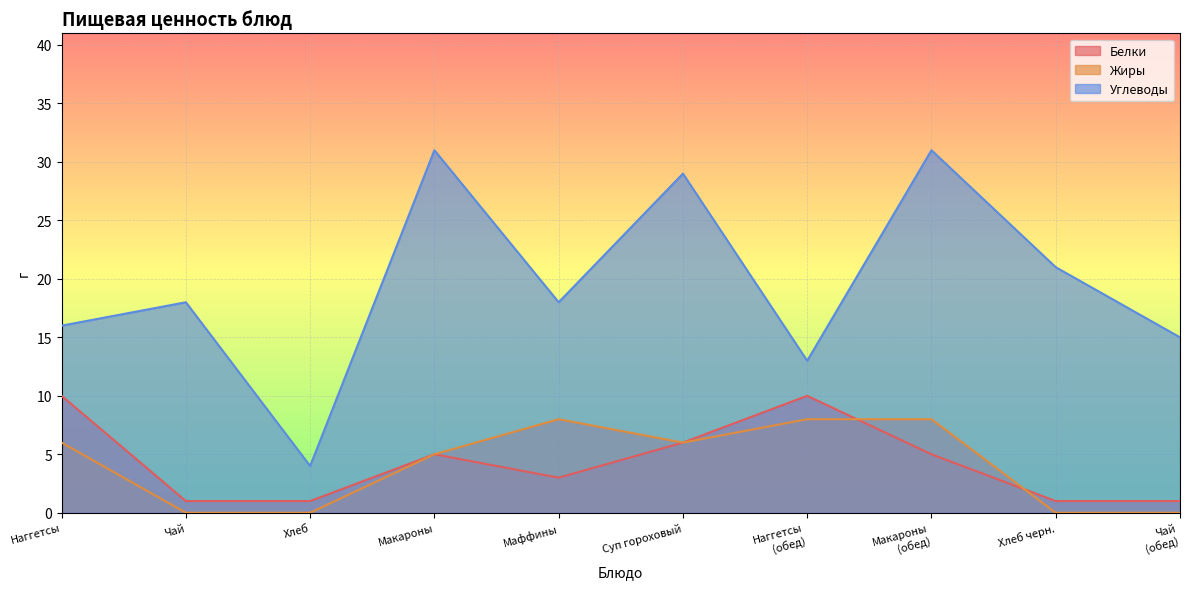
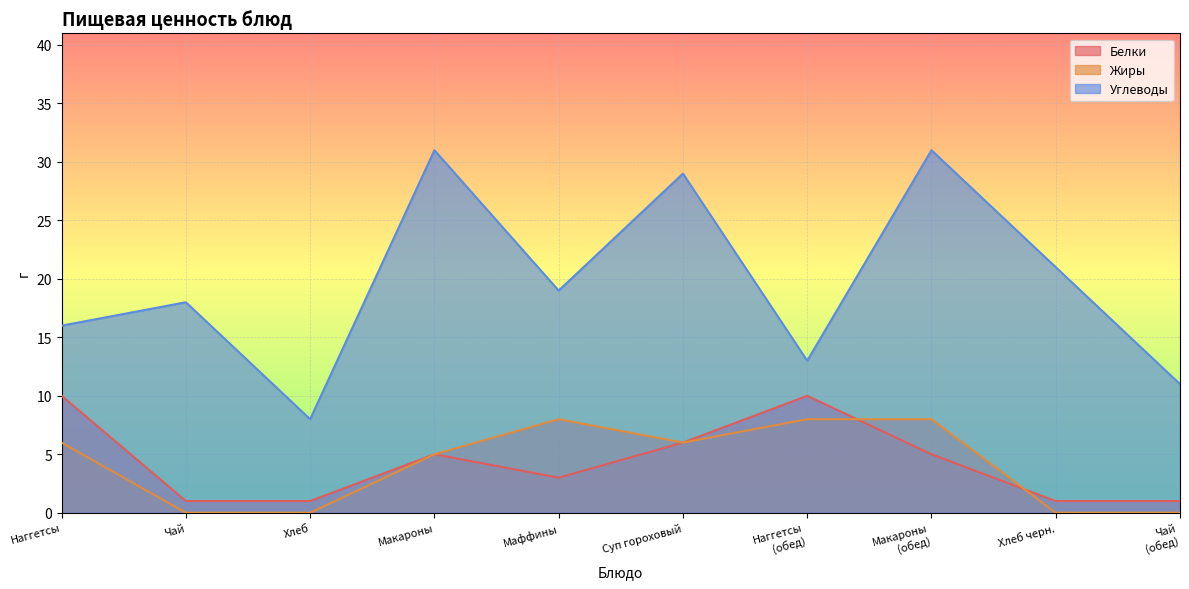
  {
    "Углеводы": {
      "Наггетсы": 16,
      "Чай": 18,
-     "Хлеб": 4,
+     "Хлеб": 8,
      "Макароны": 31,
-     "Маффины": 18,
+     "Маффины": 19,
      "Суп гороховый": 29,
      "Наггетсы (обед)": 13,
      "Макароны (обед)": 31,
      "Хлеб черн.": 21,
-     "Чай (обед)": 15
+     "Чай (обед)": 11
    }
  }
